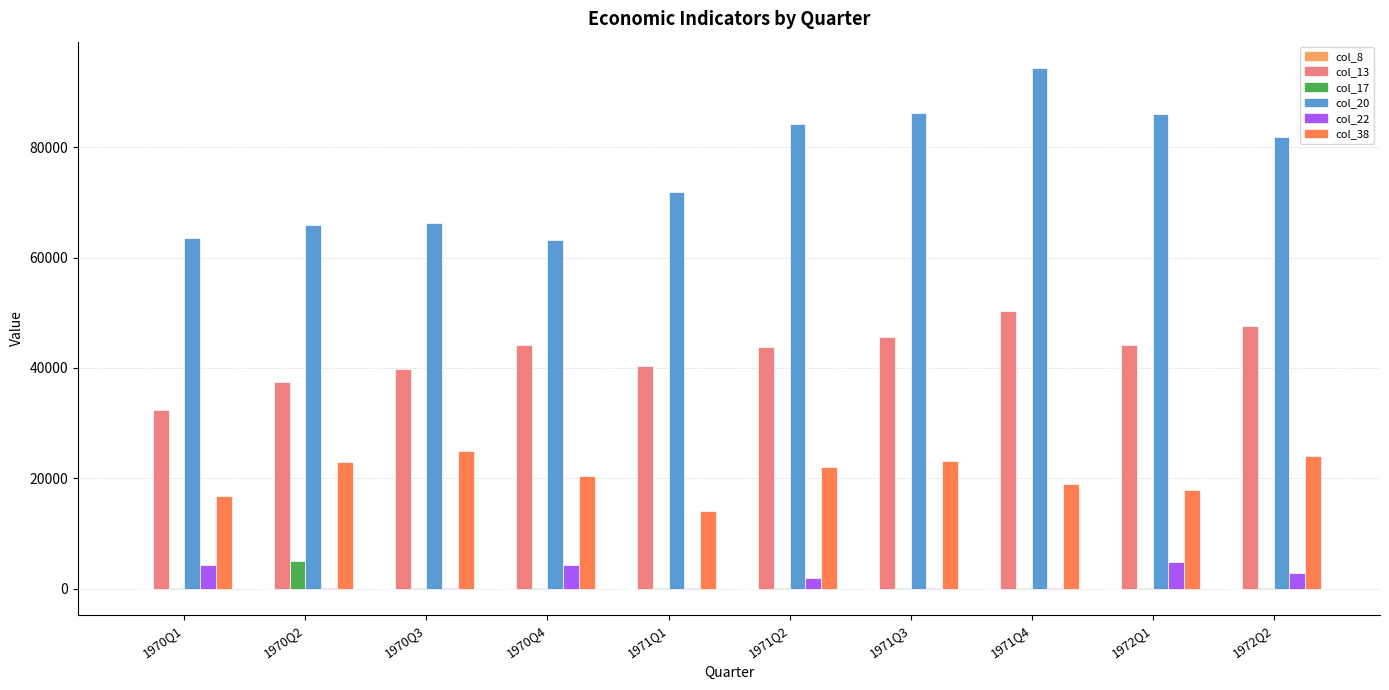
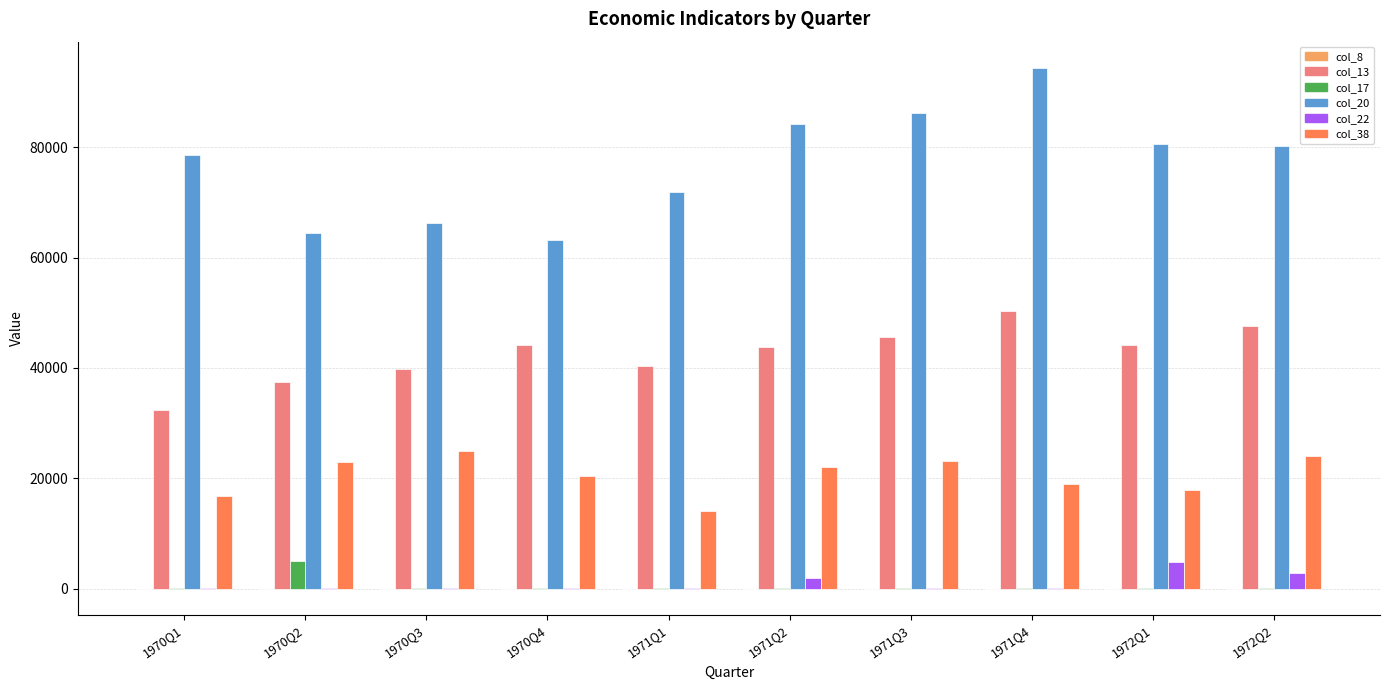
  {
    "col_17": {
      "1970Q2": 5000
    },
    "col_20": {
-     "1970Q1": 64000,
-     "1970Q2": 66000,
+     "1970Q1": 79000,
+     "1970Q2": 64000,
      "1970Q3": 66000,
      "1970Q4": 63000,
      "1971Q1": 72000,
      "1971Q2": 84000,
      "1971Q3": 86000,
      "1971Q4": 94000,
-     "1972Q1": 86000,
-     "1972Q2": 82000
+     "1972Q1": 81000,
+     "1972Q2": 80000
    },
    "col_22": {
-     "1970Q1": 4000,
-     "1970Q4": 4000,
+     "1970Q1": 0,
+     "1970Q4": 0,
      "1971Q2": 2000,
      "1972Q1": 5000,
      "1972Q2": 3000
    }
  }
